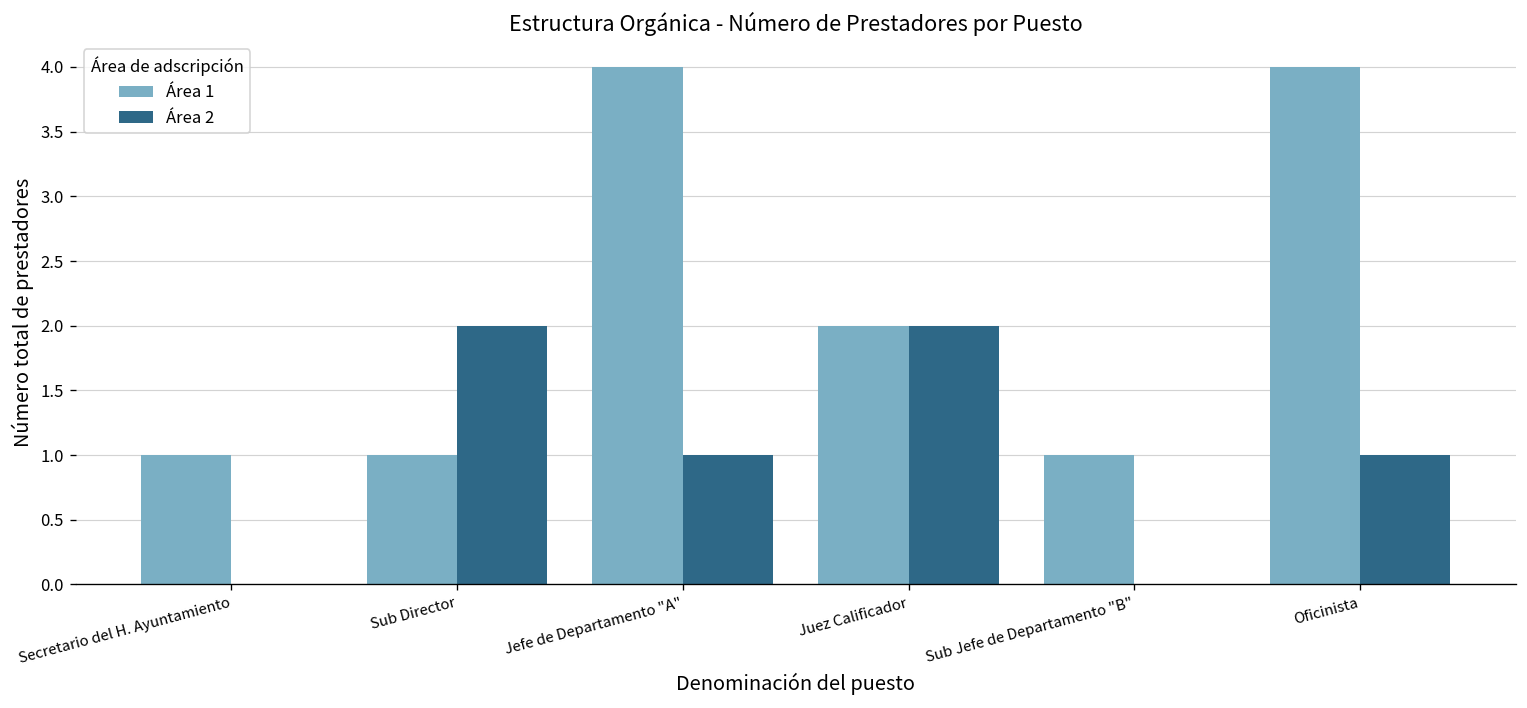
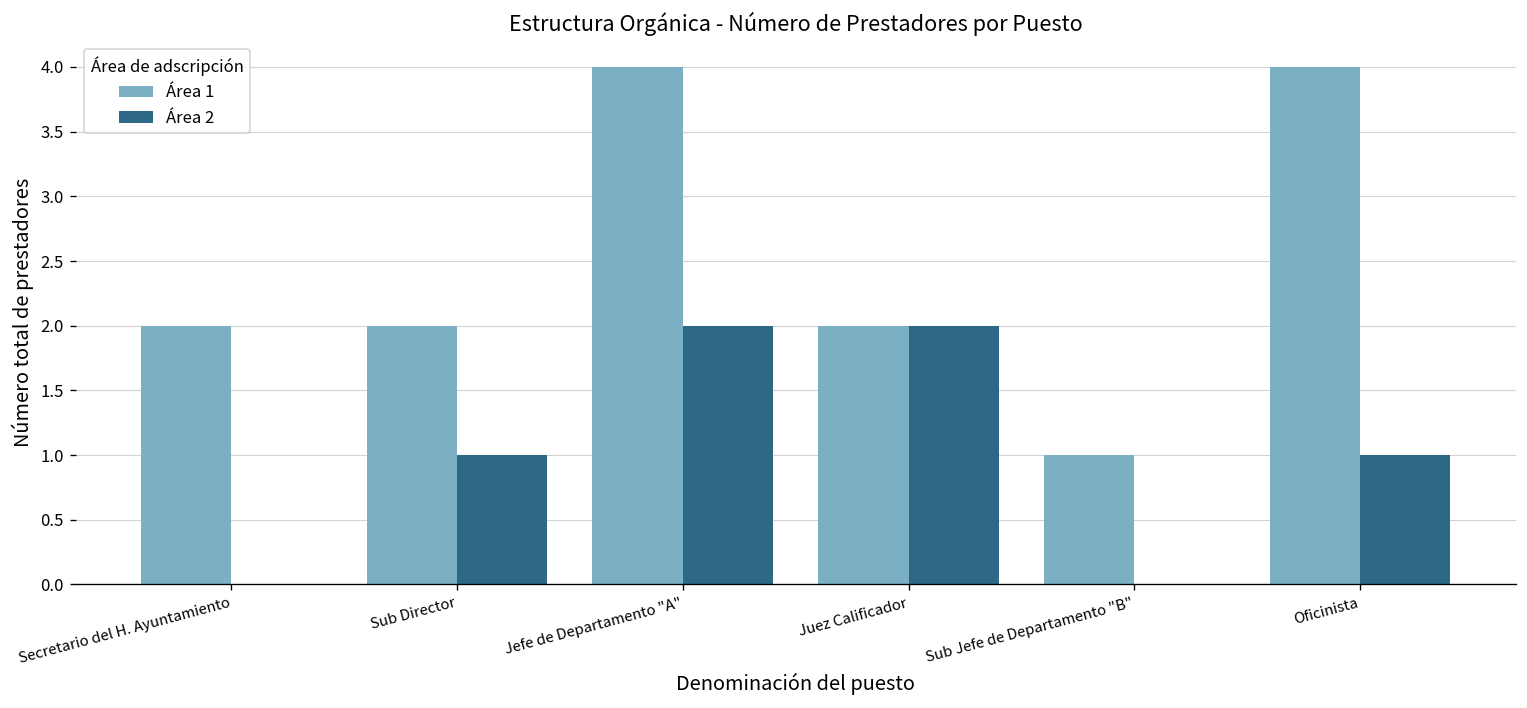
  {
    "Área 1": {
-     "Secretario del H. Ayuntamiento": 1,
-     "Sub Director": 1,
+     "Secretario del H. Ayuntamiento": 2,
+     "Sub Director": 2,
      "Jefe de Departamento \"A\"": 4,
      "Juez Calificador": 2,
      "Sub Jefe de Departamento \"B\"": 1,
      "Oficinista": 4
    },
    "Área 2": {
      "Secretario del H. Ayuntamiento": 0,
-     "Sub Director": 2,
-     "Jefe de Departamento \"A\"": 1,
+     "Sub Director": 1,
+     "Jefe de Departamento \"A\"": 2,
      "Juez Calificador": 2,
      "Sub Jefe de Departamento \"B\"": 0,
      "Oficinista": 1
    }
  }
